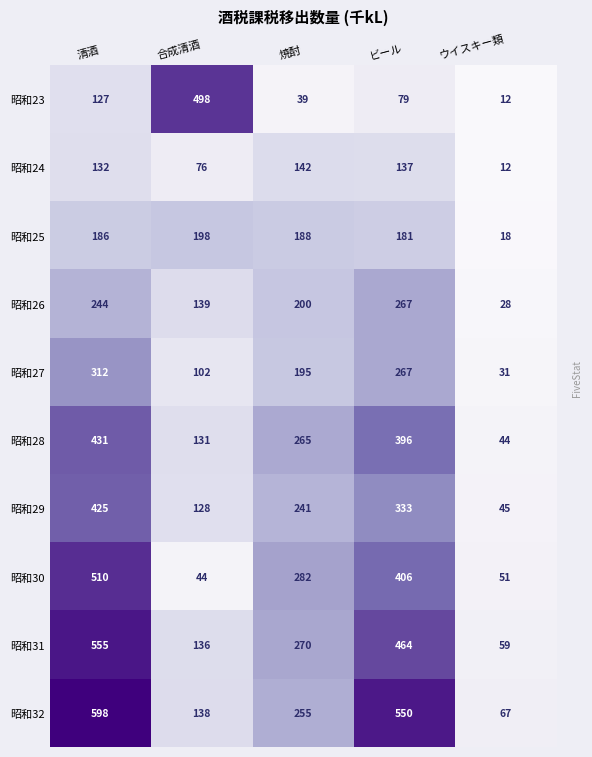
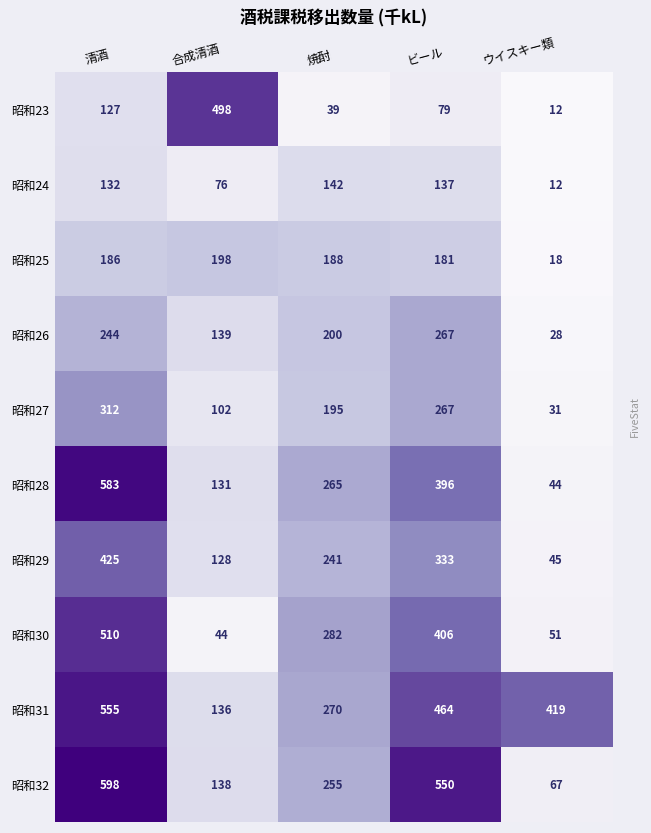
  {
    "昭和23": {
      "清酒": 127,
      "合成清酒": 498,
      "焼酎": 39,
      "ビール": 79,
      "ウイスキー類": 12
    },
    "昭和24": {
      "清酒": 132,
      "合成清酒": 76,
      "焼酎": 142,
      "ビール": 137,
      "ウイスキー類": 12
    },
    "昭和25": {
      "清酒": 186,
      "合成清酒": 198,
      "焼酎": 188,
      "ビール": 181,
      "ウイスキー類": 18
    },
    "昭和26": {
      "清酒": 244,
      "合成清酒": 139,
      "焼酎": 200,
      "ビール": 267,
      "ウイスキー類": 28
    },
    "昭和27": {
      "清酒": 312,
      "合成清酒": 102,
      "焼酎": 195,
      "ビール": 267,
      "ウイスキー類": 31
    },
    "昭和28": {
-     "清酒": 431,
+     "清酒": 583,
      "合成清酒": 131,
      "焼酎": 265,
      "ビール": 396,
      "ウイスキー類": 44
    },
    "昭和29": {
      "清酒": 425,
      "合成清酒": 128,
      "焼酎": 241,
      "ビール": 333,
      "ウイスキー類": 45
    },
    "昭和30": {
      "清酒": 510,
      "合成清酒": 44,
      "焼酎": 282,
      "ビール": 406,
      "ウイスキー類": 51
    },
    "昭和31": {
      "清酒": 555,
      "合成清酒": 136,
      "焼酎": 270,
      "ビール": 464,
-     "ウイスキー類": 59
+     "ウイスキー類": 419
    },
    "昭和32": {
      "清酒": 598,
      "合成清酒": 138,
      "焼酎": 255,
      "ビール": 550,
      "ウイスキー類": 67
    }
  }
